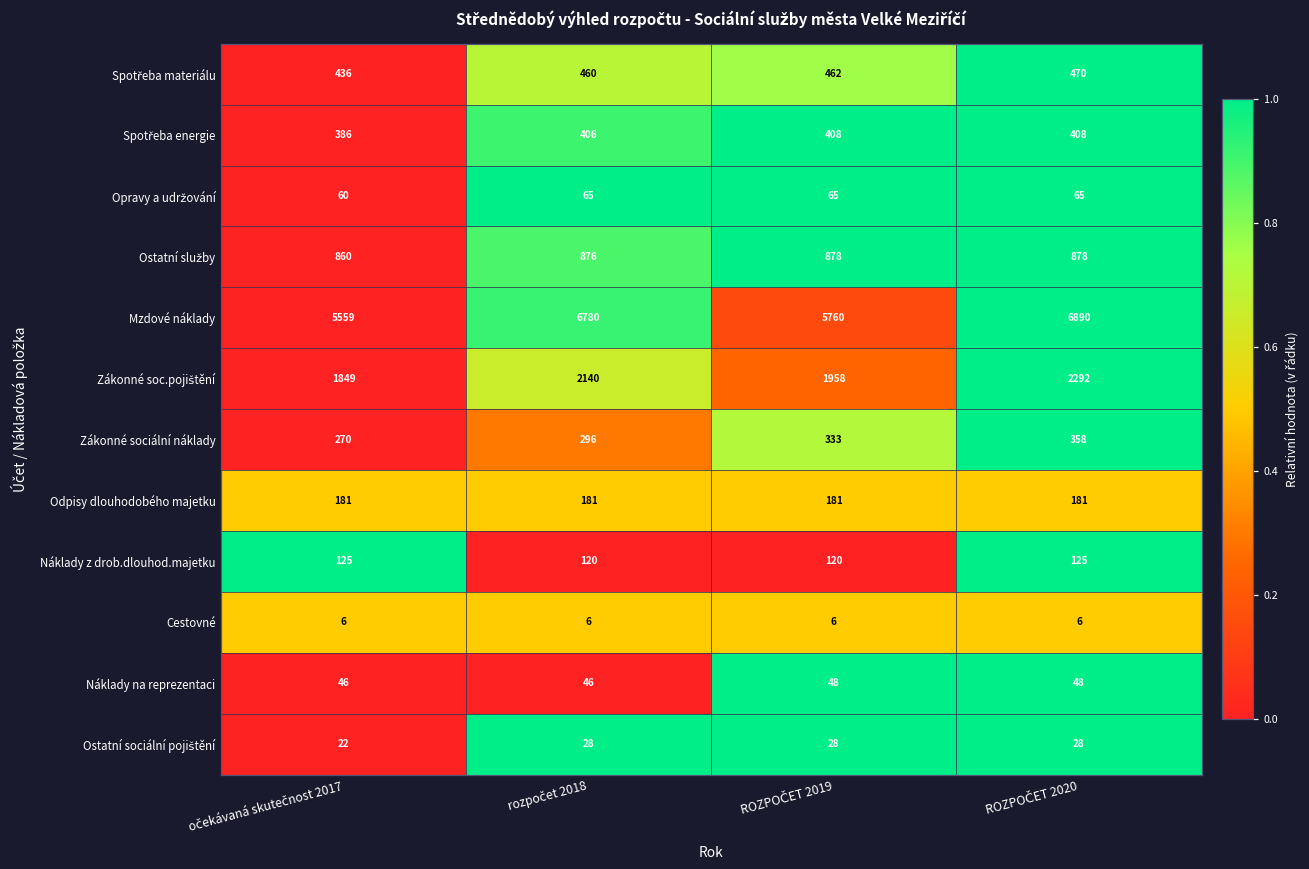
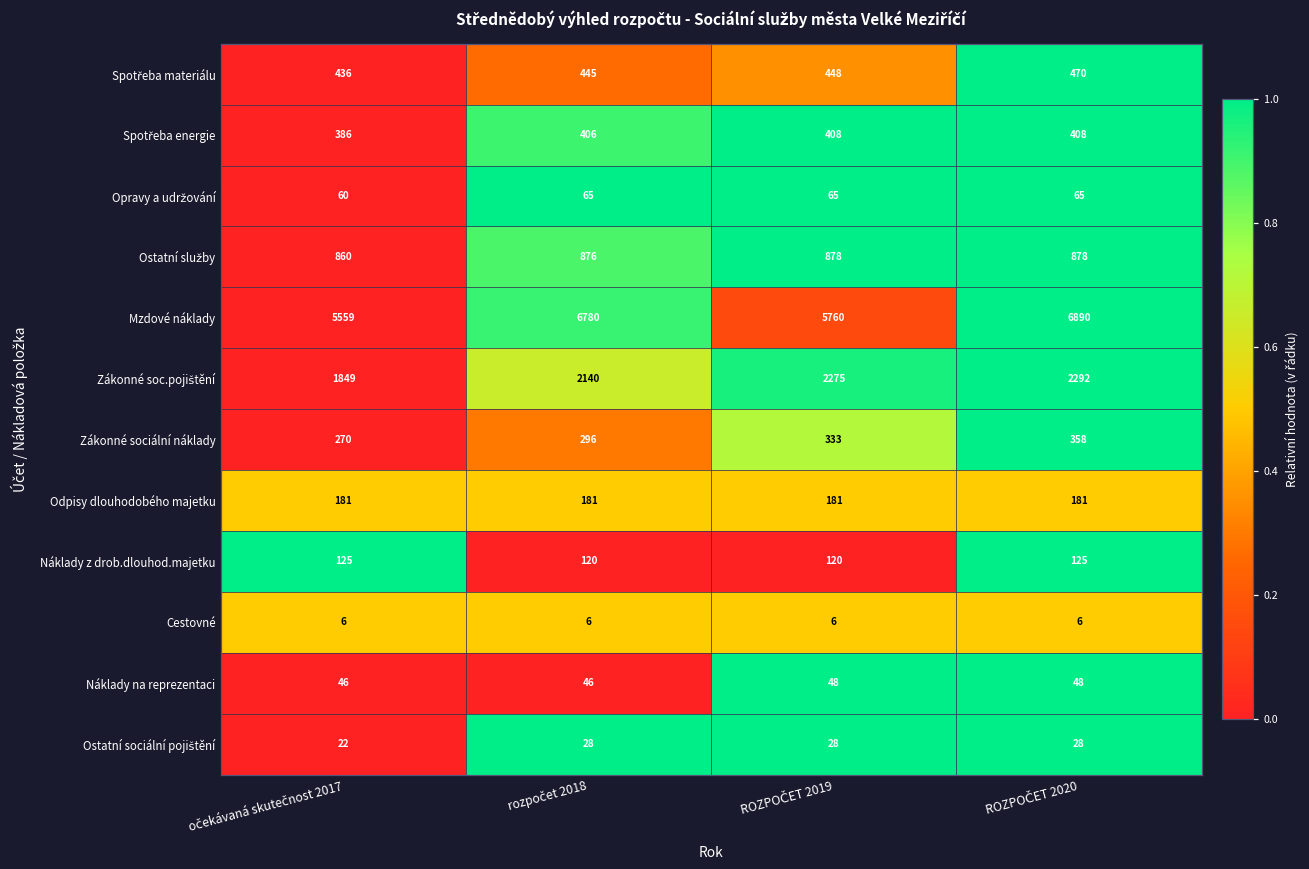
  {
    "Spotřeba materiálu": {
      "očekávaná skutečnost 2017": 436,
-     "rozpočet 2018": 460,
-     "ROZPOČET 2019": 462,
+     "rozpočet 2018": 445,
+     "ROZPOČET 2019": 448,
      "ROZPOČET 2020": 470
    },
    "Spotřeba energie": {
      "očekávaná skutečnost 2017": 386,
      "rozpočet 2018": 406,
      "ROZPOČET 2019": 408,
      "ROZPOČET 2020": 408
    },
    "Opravy a udržování": {
      "očekávaná skutečnost 2017": 60,
      "rozpočet 2018": 65,
      "ROZPOČET 2019": 65,
      "ROZPOČET 2020": 65
    },
    "Ostatní služby": {
      "očekávaná skutečnost 2017": 860,
      "rozpočet 2018": 876,
      "ROZPOČET 2019": 878,
      "ROZPOČET 2020": 878
    },
    "Mzdové náklady": {
      "očekávaná skutečnost 2017": 5559,
      "rozpočet 2018": 6780,
      "ROZPOČET 2019": 5760,
      "ROZPOČET 2020": 6890
    },
    "Zákonné soc.pojištění": {
      "očekávaná skutečnost 2017": 1849,
      "rozpočet 2018": 2140,
-     "ROZPOČET 2019": 1958,
+     "ROZPOČET 2019": 2275,
      "ROZPOČET 2020": 2292
    },
    "Zákonné sociální náklady": {
      "očekávaná skutečnost 2017": 270,
      "rozpočet 2018": 296,
      "ROZPOČET 2019": 333,
      "ROZPOČET 2020": 358
    },
    "Odpisy dlouhodobého majetku": {
      "očekávaná skutečnost 2017": 181,
      "rozpočet 2018": 181,
      "ROZPOČET 2019": 181,
      "ROZPOČET 2020": 181
    },
    "Náklady z drob.dlouhod.majetku": {
      "očekávaná skutečnost 2017": 125,
      "rozpočet 2018": 120,
      "ROZPOČET 2019": 120,
      "ROZPOČET 2020": 125
    },
    "Cestovné": {
      "očekávaná skutečnost 2017": 6,
      "rozpočet 2018": 6,
      "ROZPOČET 2019": 6,
      "ROZPOČET 2020": 6
    },
    "Náklady na reprezentaci": {
      "očekávaná skutečnost 2017": 46,
      "rozpočet 2018": 46,
      "ROZPOČET 2019": 48,
      "ROZPOČET 2020": 48
    },
    "Ostatní sociální pojištění": {
      "očekávaná skutečnost 2017": 22,
      "rozpočet 2018": 28,
      "ROZPOČET 2019": 28,
      "ROZPOČET 2020": 28
    }
  }
